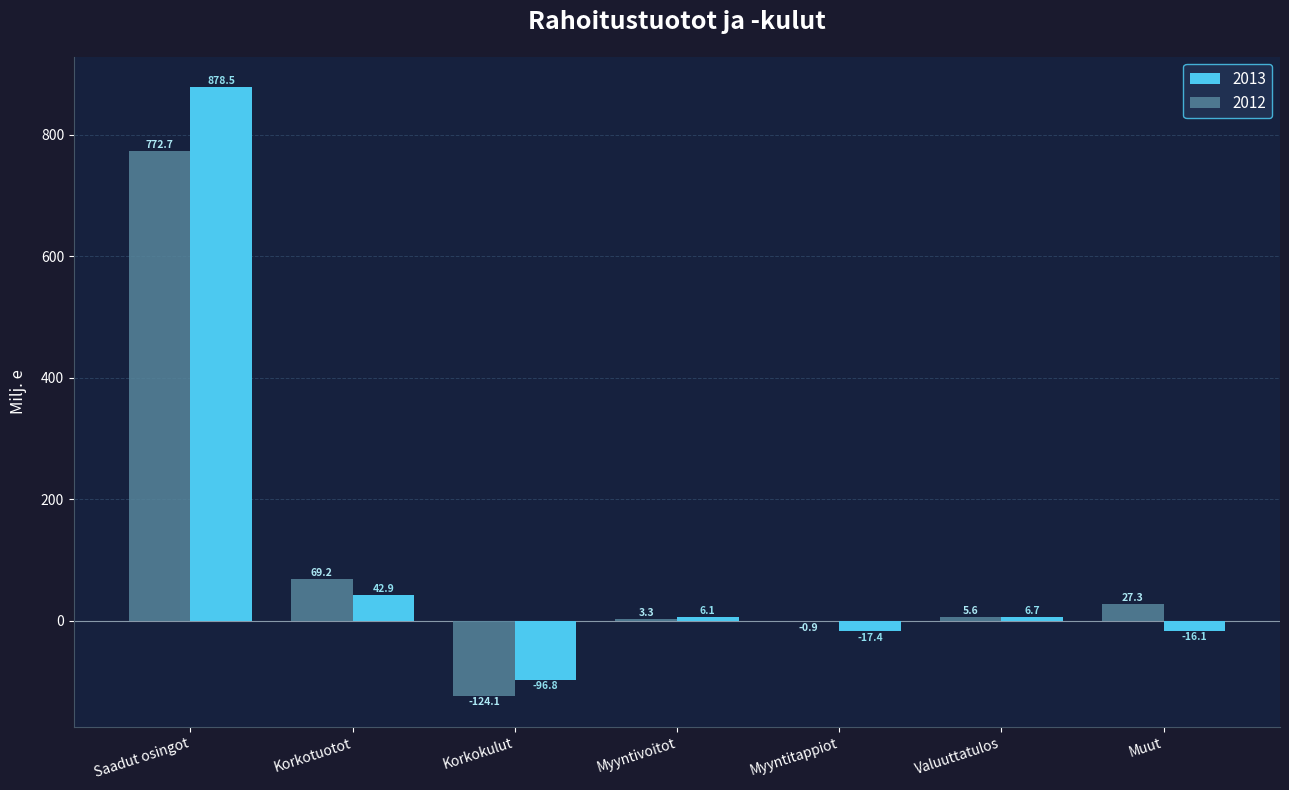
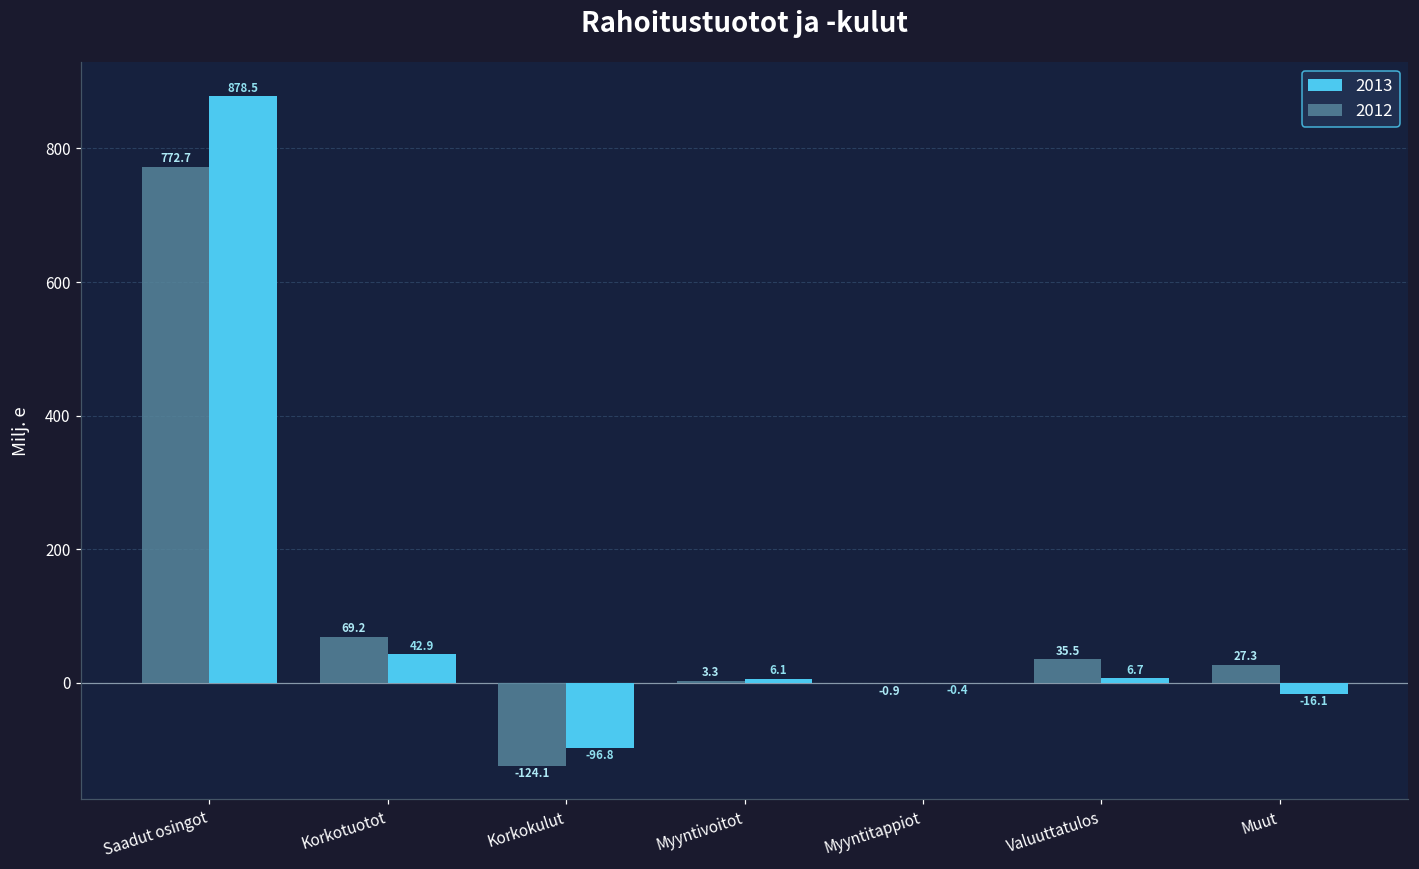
  {
    "2013": {
      "Saadut osingot": 878.5,
      "Korkotuotot": 42.9,
      "Korkokulut": -96.8,
      "Myyntivoitot": 6.1,
-     "Myyntitappiot": -17.4,
+     "Myyntitappiot": -0.4,
      "Valuuttatulos": 6.7,
      "Muut": -16.1
    },
    "2012": {
      "Saadut osingot": 772.7,
      "Korkotuotot": 69.2,
      "Korkokulut": -124.1,
      "Myyntivoitot": 3.3,
      "Myyntitappiot": -0.9,
-     "Valuuttatulos": 5.6,
+     "Valuuttatulos": 35.5,
      "Muut": 27.3
    }
  }
